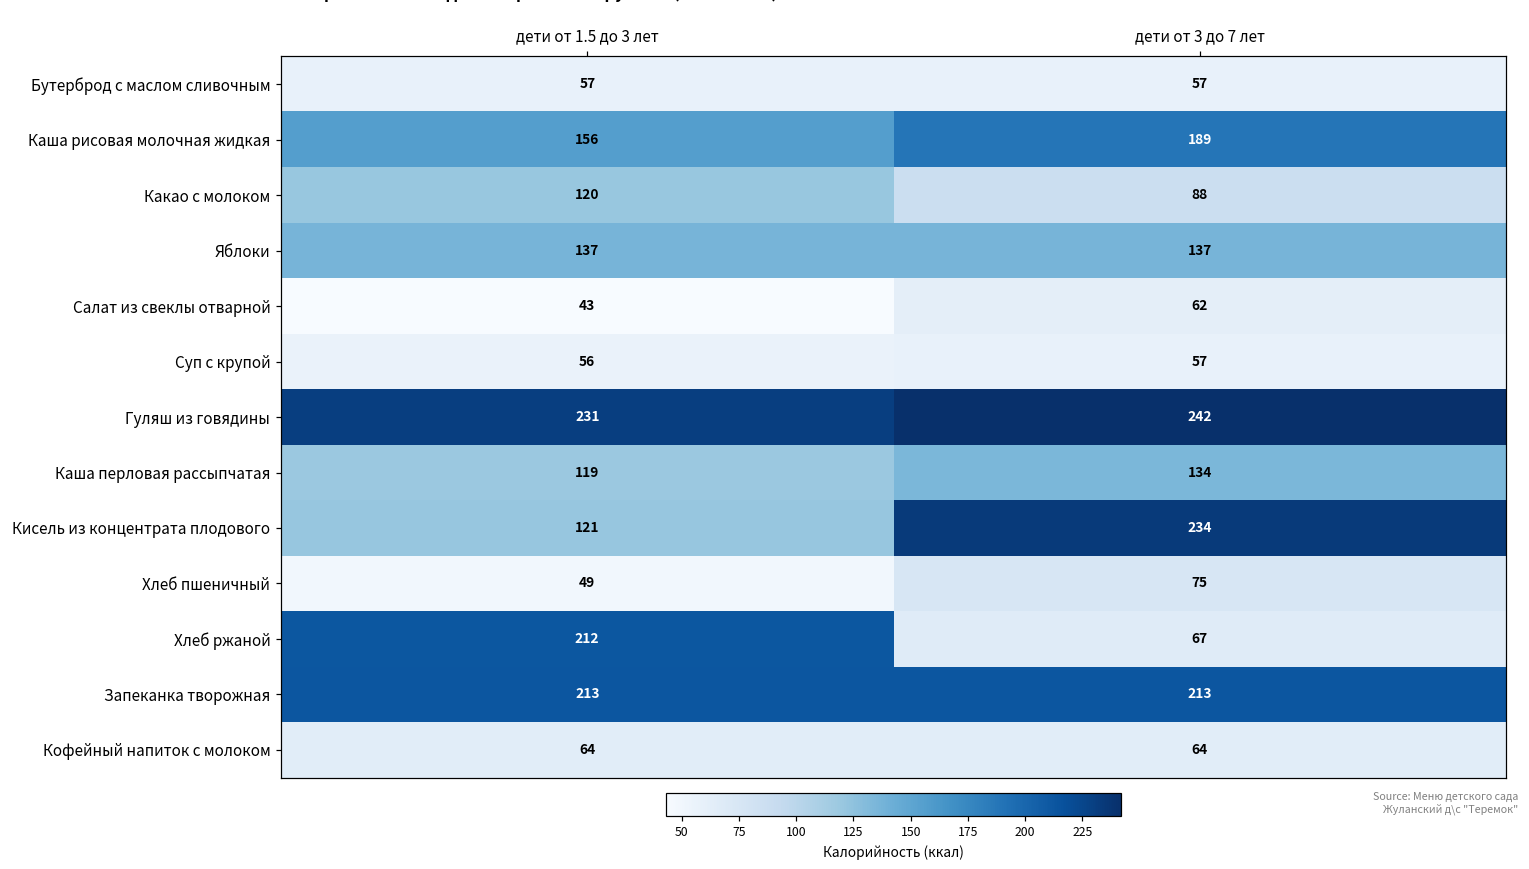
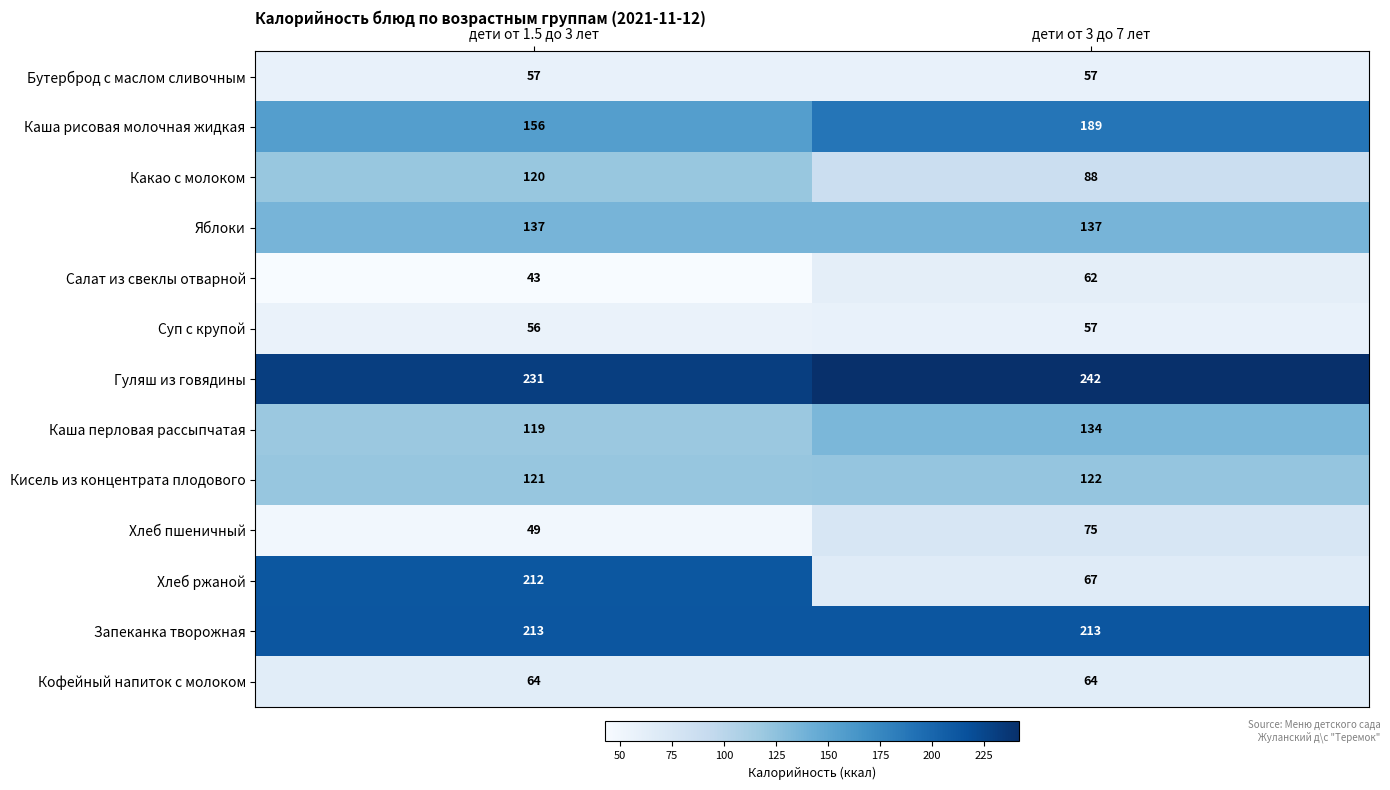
  {
    "Бутерброд с маслом сливочным": {
      "дети от 1.5 до 3 лет": 57,
      "дети от 3 до 7 лет": 57
    },
    "Каша рисовая молочная жидкая": {
      "дети от 1.5 до 3 лет": 156,
      "дети от 3 до 7 лет": 189
    },
    "Какао с молоком": {
      "дети от 1.5 до 3 лет": 120,
      "дети от 3 до 7 лет": 88
    },
    "Яблоки": {
      "дети от 1.5 до 3 лет": 137,
      "дети от 3 до 7 лет": 137
    },
    "Салат из свеклы отварной": {
      "дети от 1.5 до 3 лет": 43,
      "дети от 3 до 7 лет": 62
    },
    "Суп с крупой": {
      "дети от 1.5 до 3 лет": 56,
      "дети от 3 до 7 лет": 57
    },
    "Гуляш из говядины": {
      "дети от 1.5 до 3 лет": 231,
      "дети от 3 до 7 лет": 242
    },
    "Каша перловая рассыпчатая": {
      "дети от 1.5 до 3 лет": 119,
      "дети от 3 до 7 лет": 134
    },
    "Кисель из концентрата плодового": {
      "дети от 1.5 до 3 лет": 121,
-     "дети от 3 до 7 лет": 234
+     "дети от 3 до 7 лет": 122
    },
    "Хлеб пшеничный": {
      "дети от 1.5 до 3 лет": 49,
      "дети от 3 до 7 лет": 75
    },
    "Хлеб ржаной": {
      "дети от 1.5 до 3 лет": 212,
      "дети от 3 до 7 лет": 67
    },
    "Запеканка творожная": {
      "дети от 1.5 до 3 лет": 213,
      "дети от 3 до 7 лет": 213
    },
    "Кофейный напиток с молоком": {
      "дети от 1.5 до 3 лет": 64,
      "дети от 3 до 7 лет": 64
    }
  }
